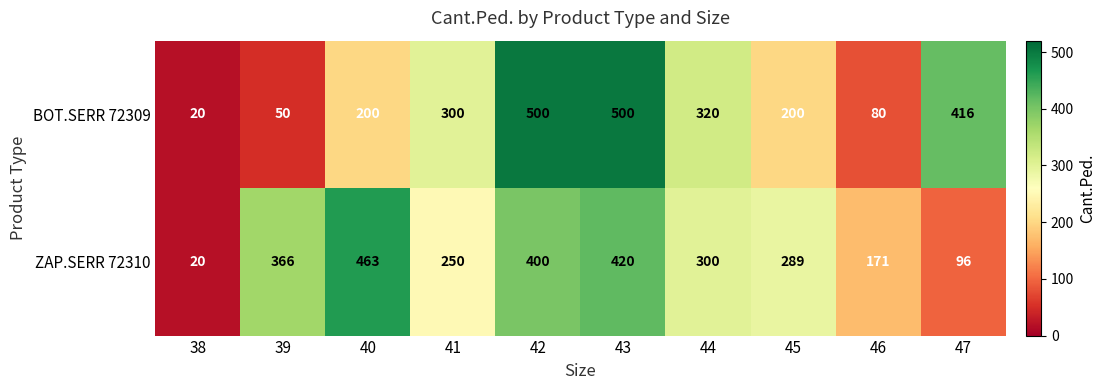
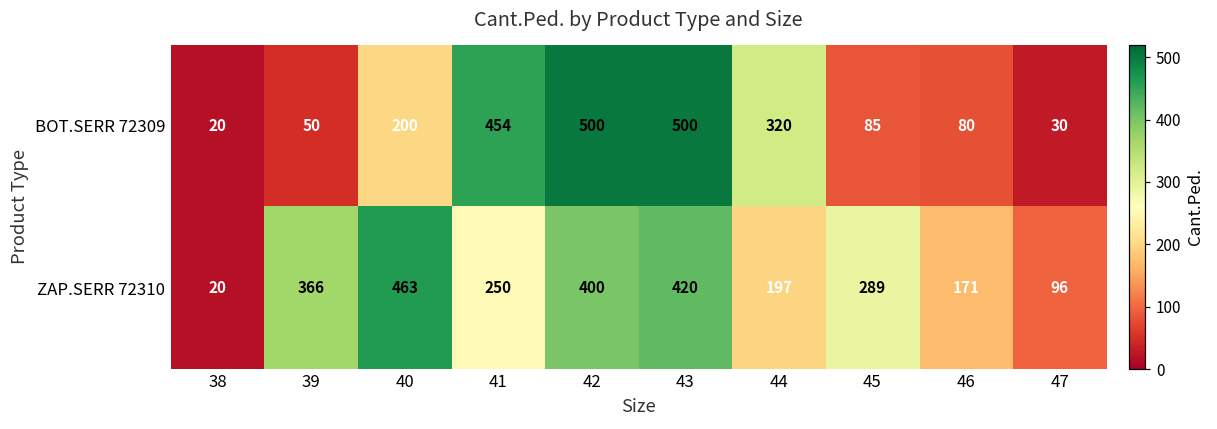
  {
    "BOT.SERR 72309": {
      "38": 20,
      "39": 50,
      "40": 200,
-     "41": 300,
+     "41": 454,
      "42": 500,
      "43": 500,
      "44": 320,
-     "45": 200,
+     "45": 85,
      "46": 80,
-     "47": 416
+     "47": 30
    },
    "ZAP.SERR 72310": {
      "38": 20,
      "39": 366,
      "40": 463,
      "41": 250,
      "42": 400,
      "43": 420,
-     "44": 300,
+     "44": 197,
      "45": 289,
      "46": 171,
      "47": 96
    }
  }
